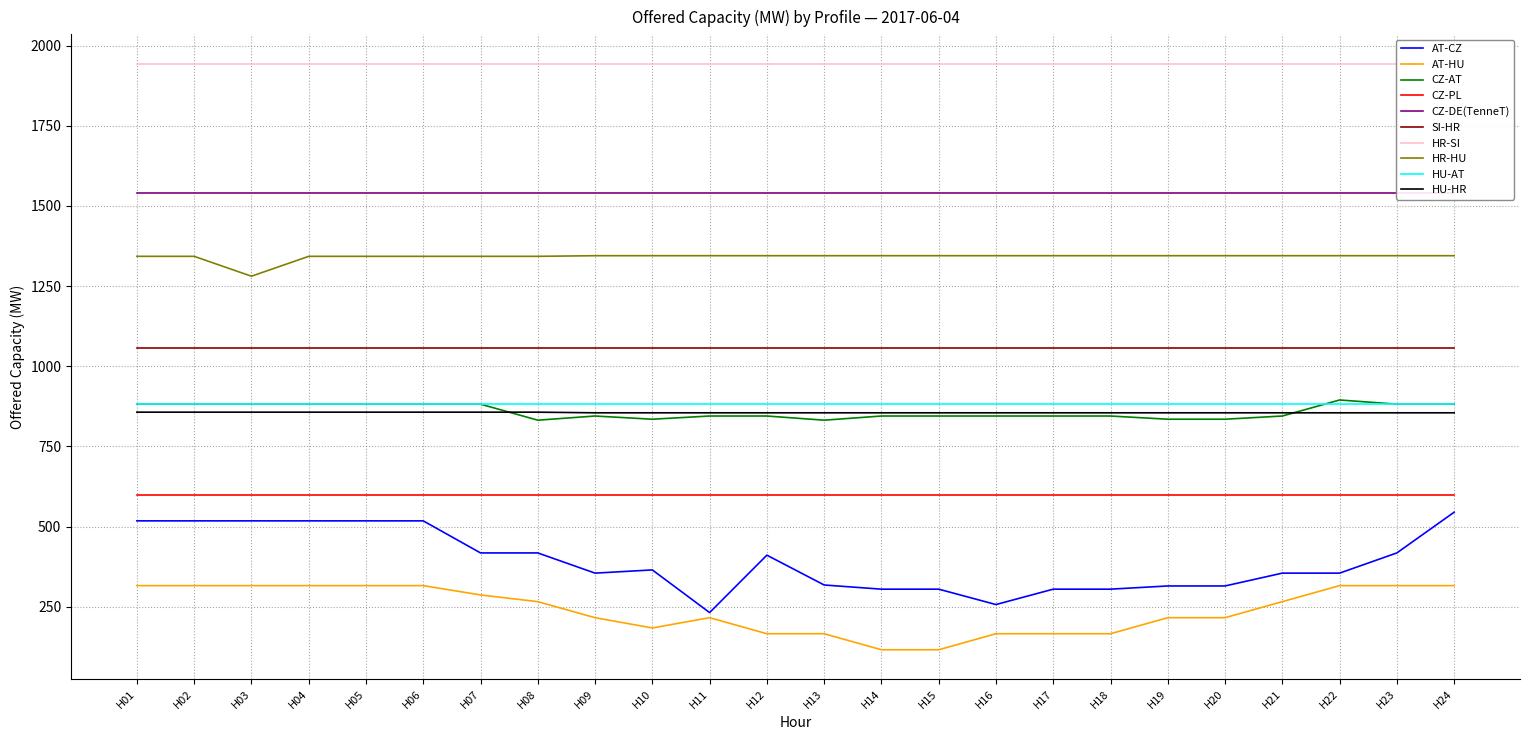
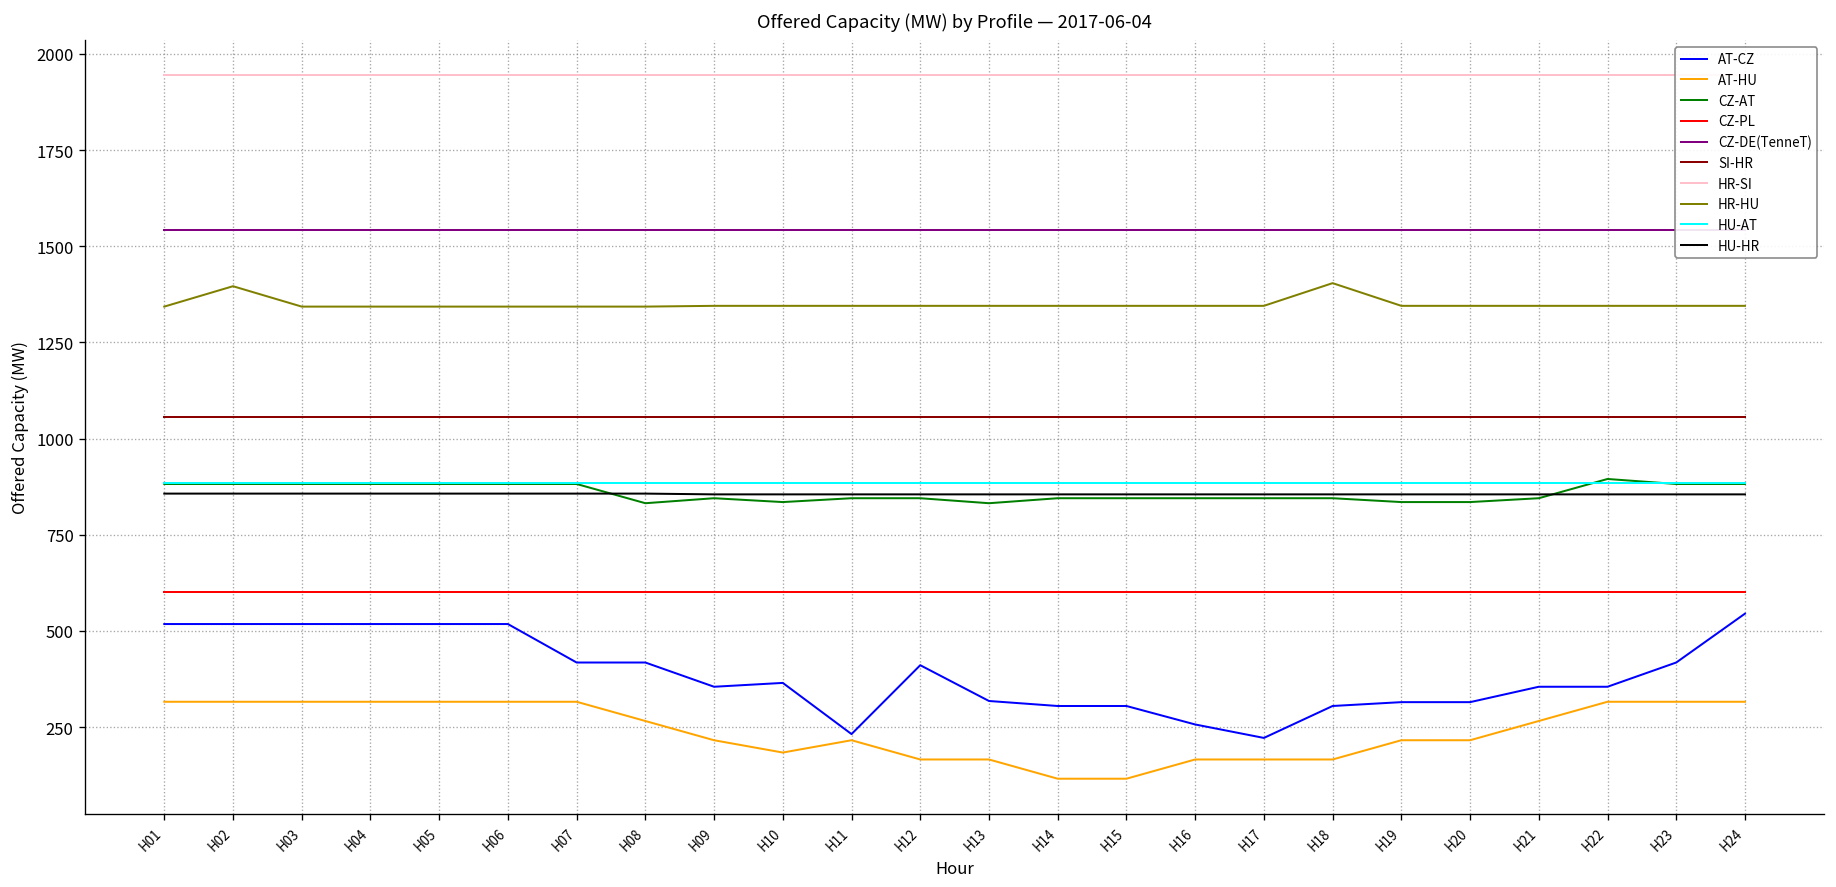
  {
    "AT-CZ": {
      "H01": 520,
      "H02": 520,
      "H03": 520,
      "H04": 520,
      "H05": 520,
      "H06": 520,
      "H07": 420,
      "H08": 420,
      "H09": 360,
      "H10": 370,
      "H11": 230,
      "H12": 410,
      "H13": 320,
      "H14": 310,
      "H15": 310,
      "H16": 260,
-     "H17": 310,
+     "H17": 220,
      "H18": 310,
      "H19": 320,
      "H20": 320,
      "H21": 360,
      "H22": 360,
      "H23": 420,
      "H24": 550
    },
    "AT-HU": {
      "H01": 320,
      "H02": 320,
      "H03": 320,
      "H04": 320,
      "H05": 320,
      "H06": 320,
-     "H07": 290,
+     "H07": 320,
      "H08": 270,
      "H09": 220,
      "H10": 180,
      "H11": 220,
      "H12": 170,
      "H13": 170,
      "H14": 120,
      "H15": 120,
      "H16": 170,
      "H17": 170,
      "H18": 170,
      "H19": 220,
      "H20": 220,
      "H21": 270,
      "H22": 320,
      "H23": 320,
      "H24": 320
    },
    "HR-HU": {
      "H01": 1340,
-     "H02": 1340,
-     "H03": 1280,
+     "H02": 1400,
+     "H03": 1340,
      "H04": 1340,
      "H05": 1340,
      "H06": 1340,
      "H07": 1340,
      "H08": 1340,
      "H09": 1350,
      "H10": 1350,
      "H11": 1350,
      "H12": 1350,
      "H13": 1350,
      "H14": 1350,
      "H15": 1350,
      "H16": 1350,
      "H17": 1350,
-     "H18": 1350,
+     "H18": 1400,
      "H19": 1350,
      "H20": 1350,
      "H21": 1350,
      "H22": 1350,
      "H23": 1350,
      "H24": 1350
    }
  }
